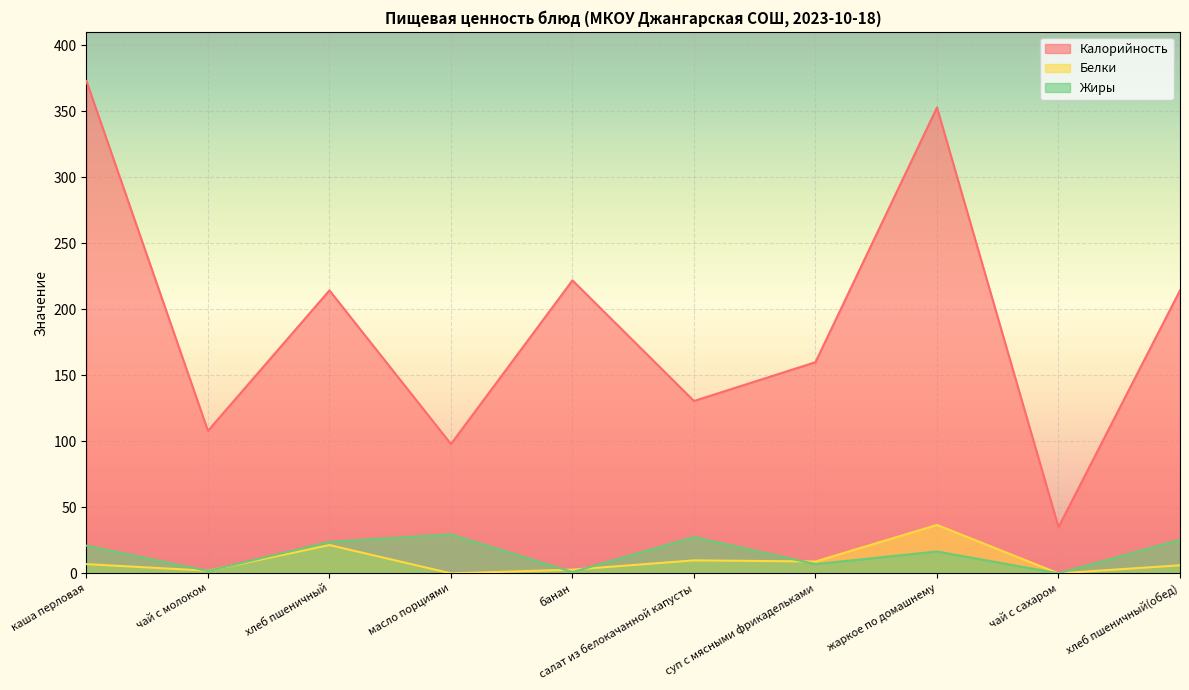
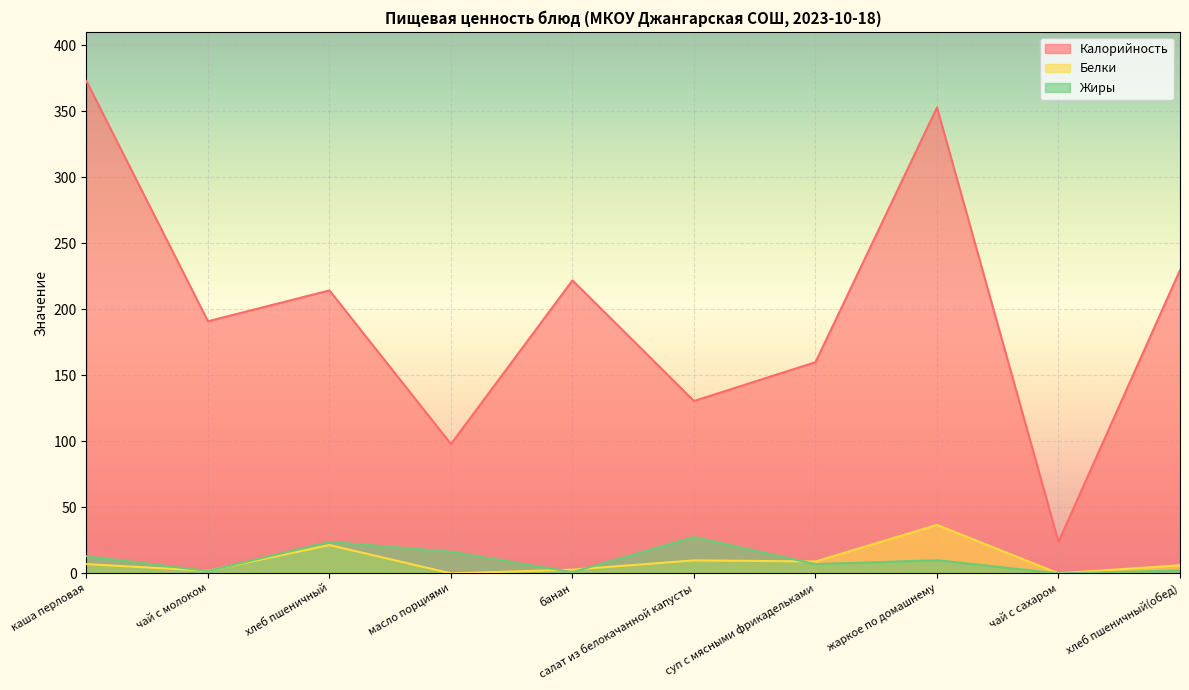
  {
    "Калорийность": {
      "каша перловая": 373,
-     "чай с молоком": 108,
+     "чай с молоком": 191,
      "хлеб пшеничный": 214,
      "масло порциями": 98,
      "банан": 222,
      "салат из белокачанной капусты": 131,
      "суп с мясными фрикадельками": 160,
      "жаркое по домашнему": 353,
-     "чай с сахаром": 35,
-     "хлеб пшеничный(обед)": 214
+     "чай с сахаром": 24,
+     "хлеб пшеничный(обед)": 230
    },
    "Белки": {
      "каша перловая": 7,
      "хлеб пшеничный": 21,
      "масло порциями": 0,
      "салат из белокачанной капусты": 10,
      "суп с мясными фрикадельками": 9,
      "жаркое по домашнему": 37,
      "хлеб пшеничный(обед)": 6
    },
    "Жиры": {
-     "каша перловая": 21,
+     "каша перловая": 13,
      "хлеб пшеничный": 24,
-     "масло порциями": 30,
+     "масло порциями": 16,
      "салат из белокачанной капусты": 27,
      "суп с мясными фрикадельками": 7,
-     "жаркое по домашнему": 17,
-     "хлеб пшеничный(обед)": 25
+     "жаркое по домашнему": 10,
+     "хлеб пшеничный(обед)": 2
    }
  }
